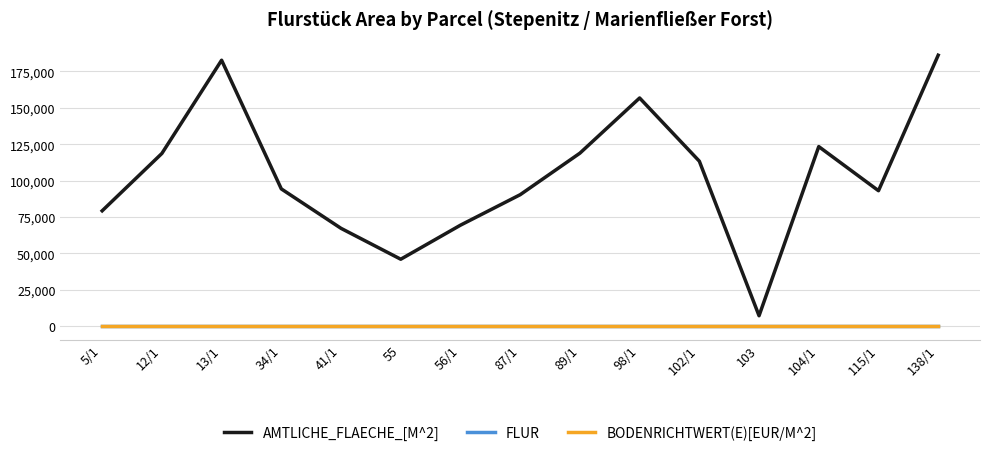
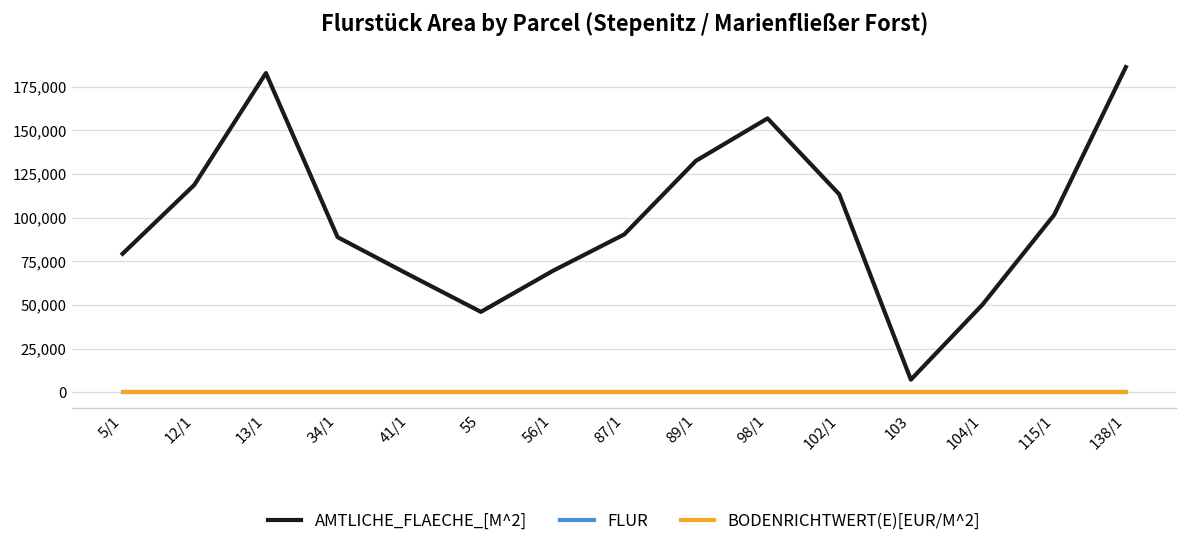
  {
    "AMTLICHE_FLAECHE_[M^2]": {
      "5/1": "79,000",
      "12/1": "119,000",
      "13/1": "183,000",
-     "34/1": "94,000",
+     "34/1": "89,000",
      "41/1": "67,000",
      "55": "46,000",
      "56/1": "69,000",
      "87/1": "90,000",
-     "89/1": "119,000",
+     "89/1": "132,000",
      "98/1": "157,000",
      "102/1": "113,000",
      "103": "7,000",
-     "104/1": "123,000",
-     "115/1": "93,000",
+     "104/1": "50,000",
+     "115/1": "102,000",
      "138/1": "186,000"
    },
    "BODENRICHTWERT(E)[EUR/M^2]": {
      "5/1": "0",
      "12/1": "0",
      "13/1": "0",
      "34/1": "0",
      "41/1": "0",
      "55": "0",
      "56/1": "0",
      "87/1": "0",
      "89/1": "0",
      "98/1": "0",
      "102/1": "0",
      "103": "0",
      "104/1": "0",
      "115/1": "0",
      "138/1": "0"
    }
  }
